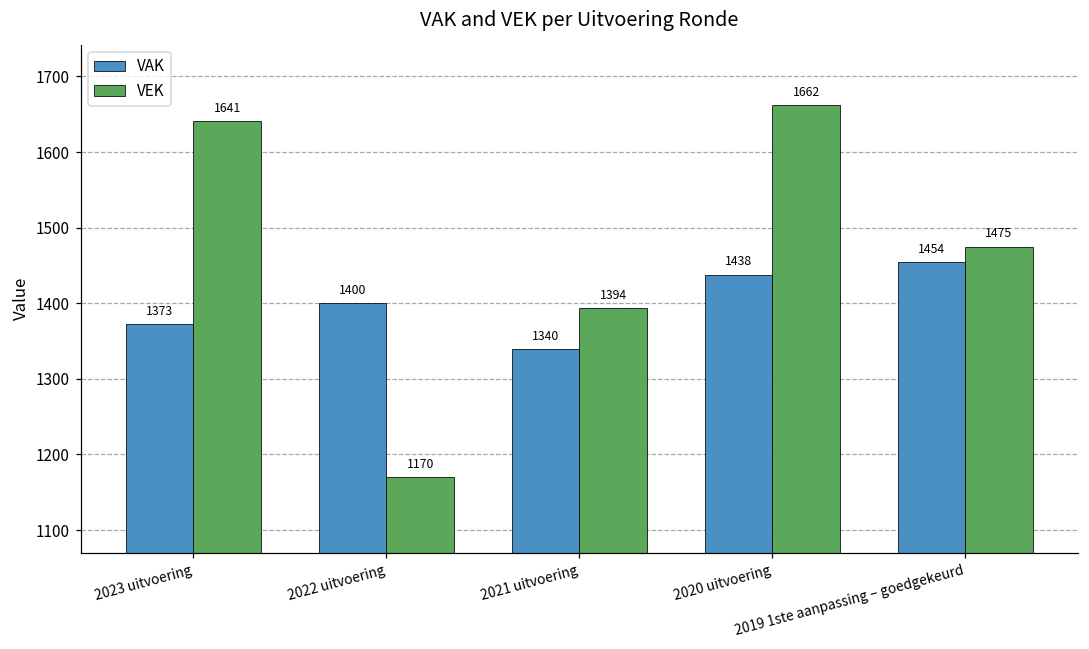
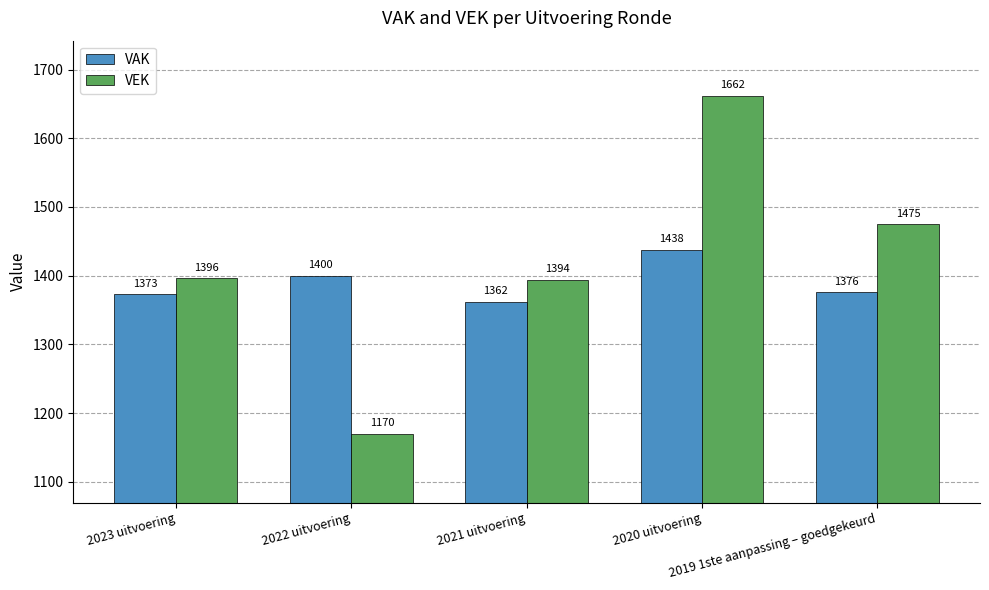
  {
    "VAK": {
      "2023 uitvoering": 1373,
      "2022 uitvoering": 1400,
-     "2021 uitvoering": 1340,
+     "2021 uitvoering": 1362,
      "2020 uitvoering": 1438,
-     "2019 1ste aanpassing – goedgekeurd": 1454
+     "2019 1ste aanpassing – goedgekeurd": 1376
    },
    "VEK": {
-     "2023 uitvoering": 1641,
+     "2023 uitvoering": 1396,
      "2022 uitvoering": 1170,
      "2021 uitvoering": 1394,
      "2020 uitvoering": 1662,
      "2019 1ste aanpassing – goedgekeurd": 1475
    }
  }
